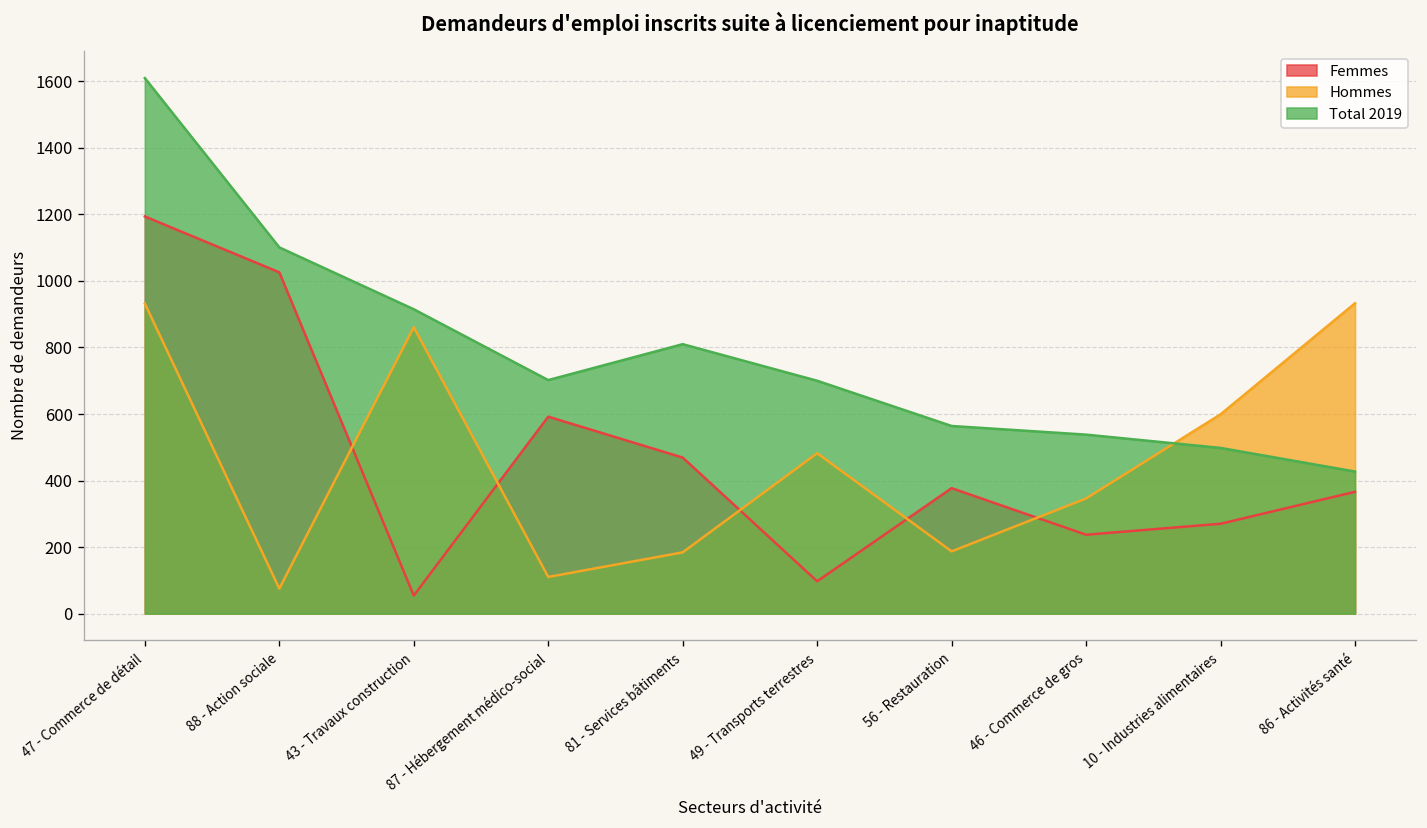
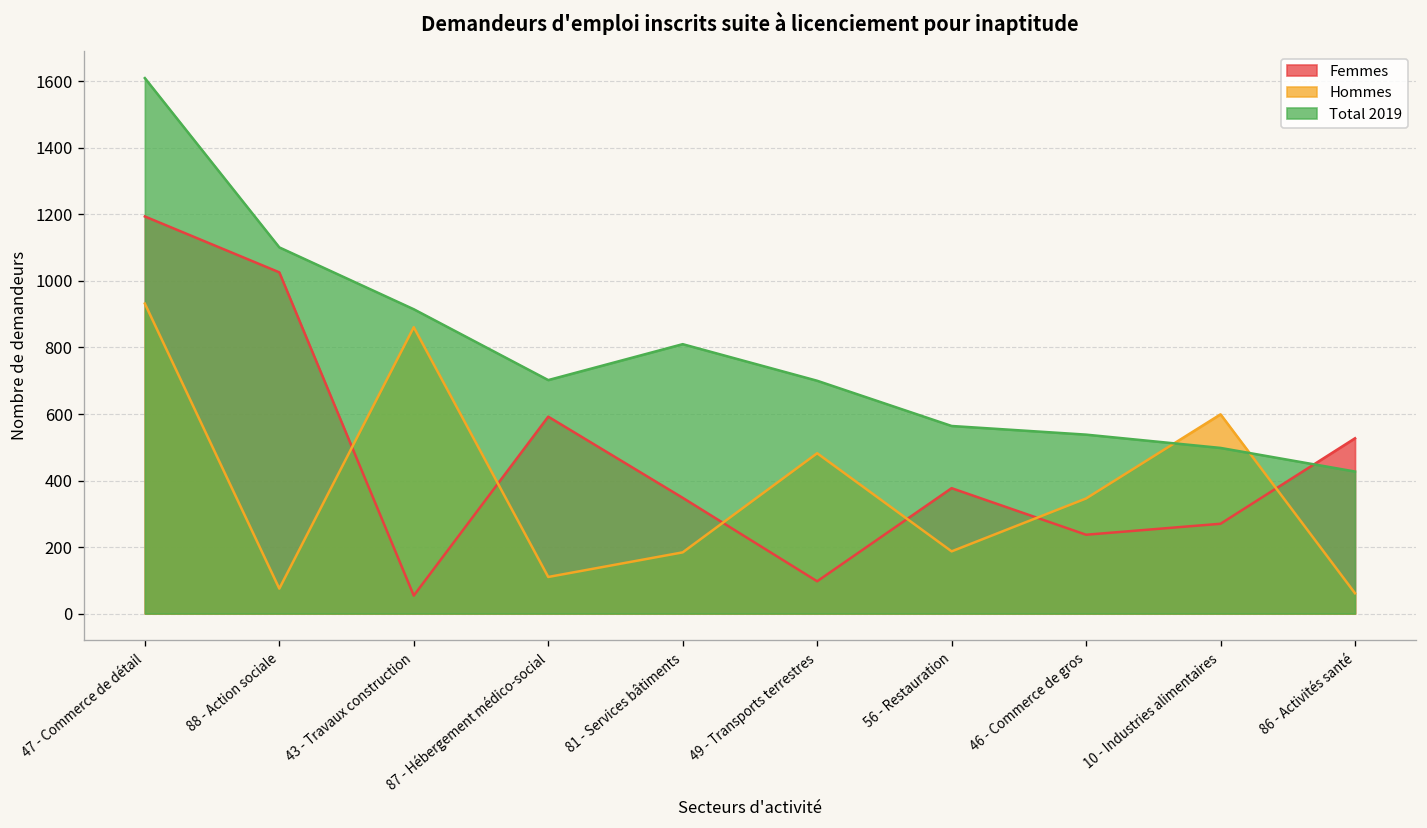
  {
    "Femmes": {
      "47 - Commerce de détail": 1190,
      "88 - Action sociale": 1030,
      "43 - Travaux construction": 50,
      "87 - Hébergement médico-social": 590,
-     "81 - Services bâtiments": 470,
+     "81 - Services bâtiments": 350,
      "49 - Transports terrestres": 100,
      "56 - Restauration": 380,
      "46 - Commerce de gros": 240,
      "10 - Industries alimentaires": 270,
-     "86 - Activités santé": 370
+     "86 - Activités santé": 530
    },
    "Hommes": {
      "47 - Commerce de détail": 930,
      "88 - Action sociale": 80,
      "43 - Travaux construction": 860,
      "87 - Hébergement médico-social": 110,
      "81 - Services bâtiments": 180,
      "49 - Transports terrestres": 480,
      "56 - Restauration": 190,
      "46 - Commerce de gros": 350,
      "10 - Industries alimentaires": 600,
-     "86 - Activités santé": 930
+     "86 - Activités santé": 60
    },
    "Total 2019": {
      "47 - Commerce de détail": 1610,
      "88 - Action sociale": 1100,
      "43 - Travaux construction": 920,
      "87 - Hébergement médico-social": 700,
      "81 - Services bâtiments": 810,
      "49 - Transports terrestres": 700,
      "56 - Restauration": 560,
      "46 - Commerce de gros": 540,
      "10 - Industries alimentaires": 500,
      "86 - Activités santé": 430
    }
  }
